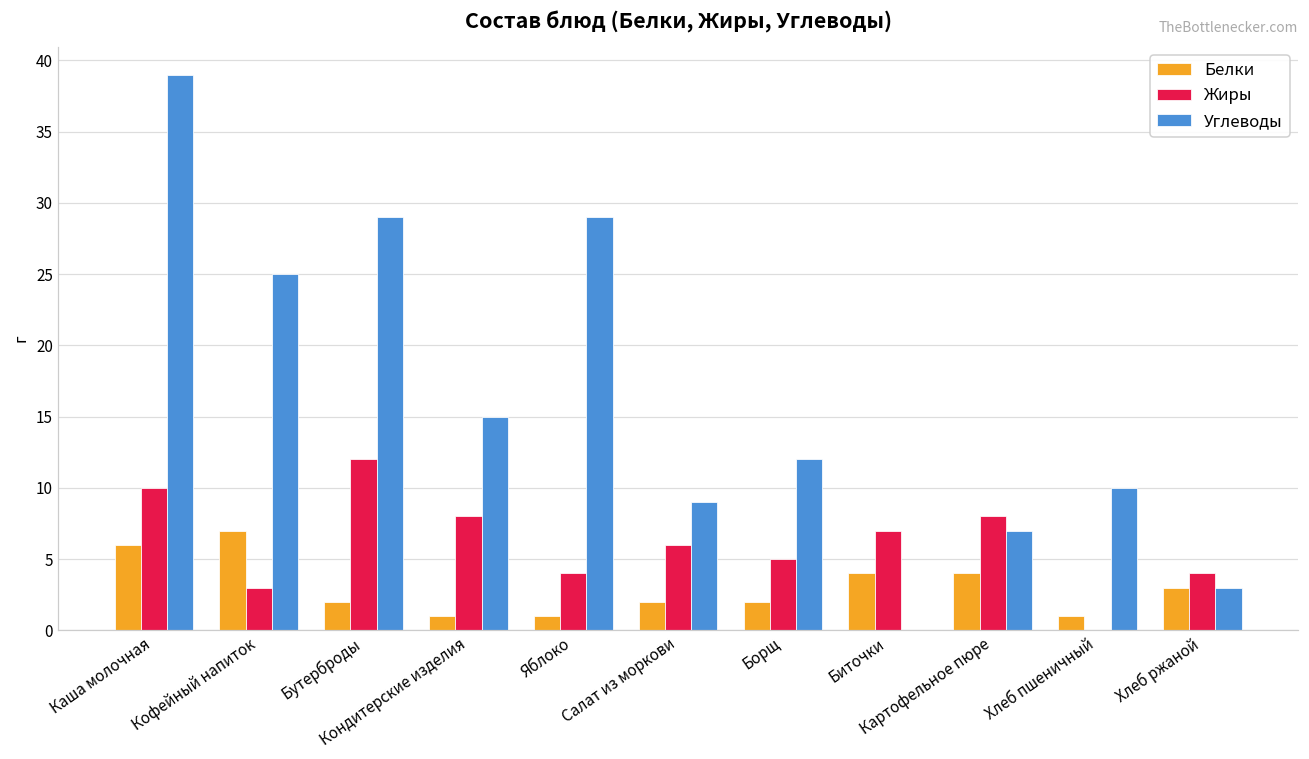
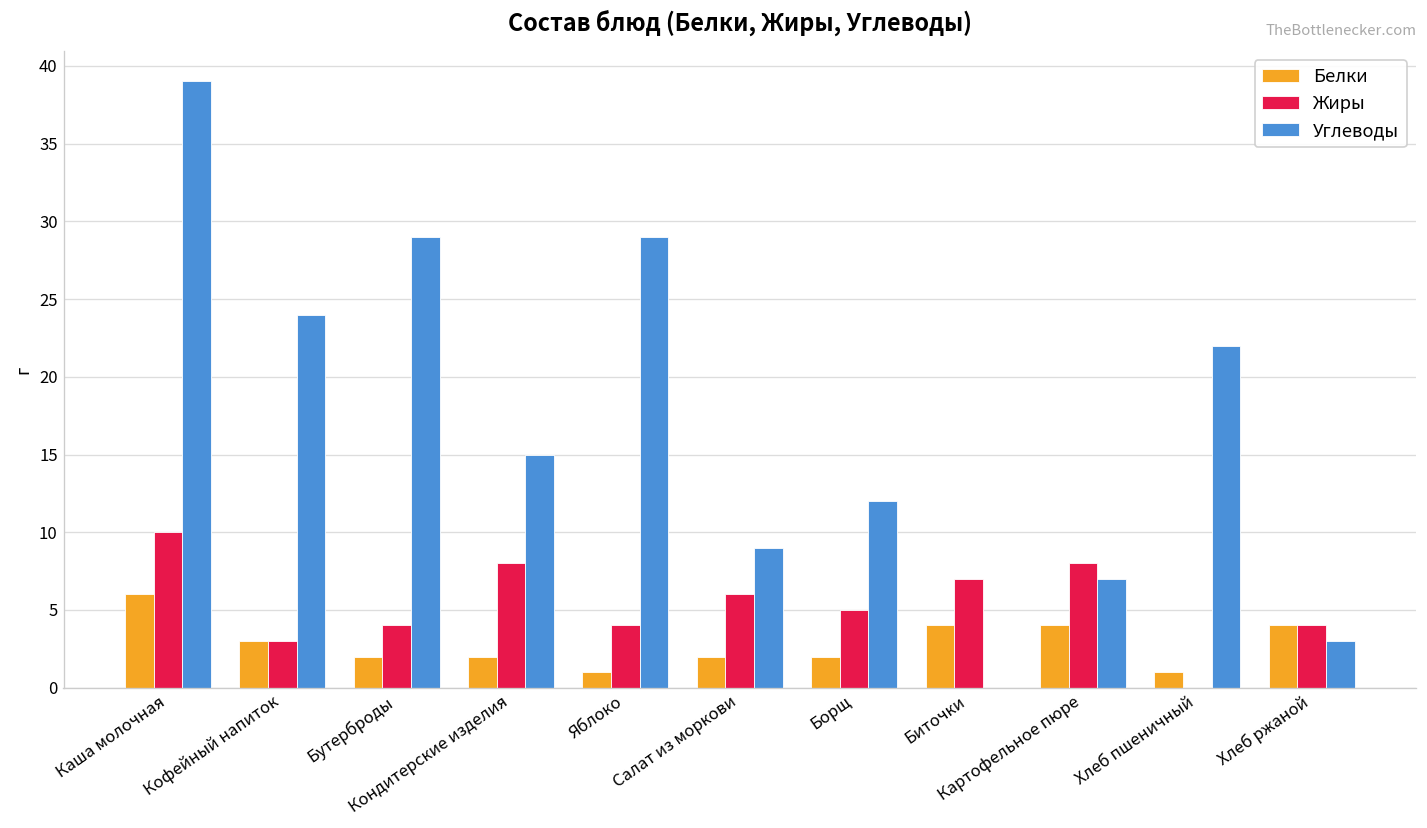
  {
    "Белки": {
      "Каша молочная": 6,
-     "Кофейный напиток": 7,
+     "Кофейный напиток": 3,
      "Бутерброды": 2,
-     "Кондитерские изделия": 1,
+     "Кондитерские изделия": 2,
      "Яблоко": 1,
      "Салат из моркови": 2,
      "Борщ": 2,
      "Биточки": 4,
      "Картофельное пюре": 4,
      "Хлеб пшеничный": 1,
-     "Хлеб ржаной": 3
+     "Хлеб ржаной": 4
    },
    "Жиры": {
      "Каша молочная": 10,
      "Кофейный напиток": 3,
-     "Бутерброды": 12,
+     "Бутерброды": 4,
      "Кондитерские изделия": 8,
      "Яблоко": 4,
      "Салат из моркови": 6,
      "Борщ": 5,
      "Биточки": 7,
      "Картофельное пюре": 8,
      "Хлеб пшеничный": 0,
      "Хлеб ржаной": 4
    },
    "Углеводы": {
      "Каша молочная": 39,
-     "Кофейный напиток": 25,
+     "Кофейный напиток": 24,
      "Бутерброды": 29,
      "Кондитерские изделия": 15,
      "Яблоко": 29,
      "Салат из моркови": 9,
      "Борщ": 12,
      "Биточки": 0,
      "Картофельное пюре": 7,
-     "Хлеб пшеничный": 10,
+     "Хлеб пшеничный": 22,
      "Хлеб ржаной": 3
    }
  }
